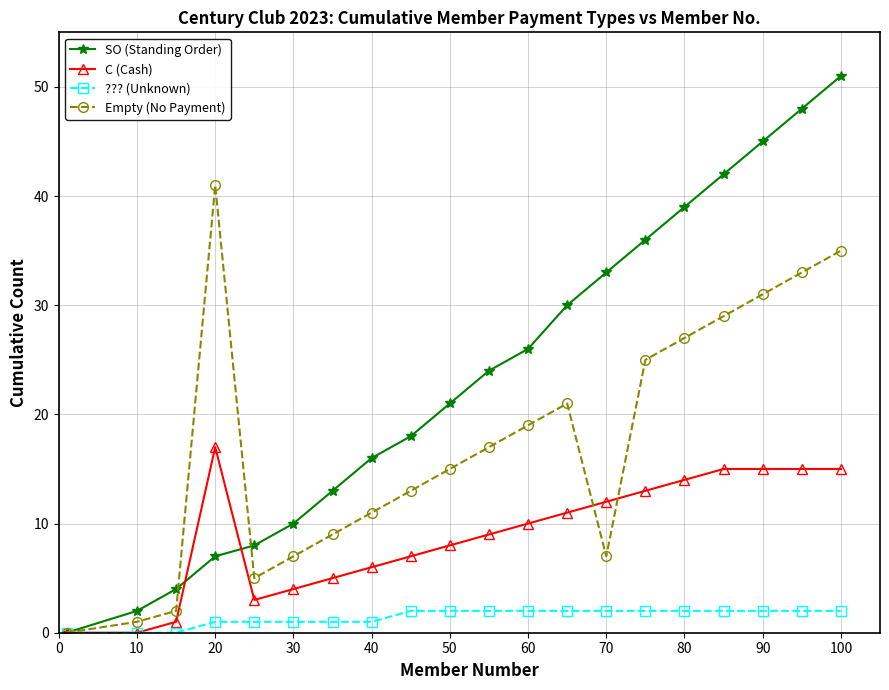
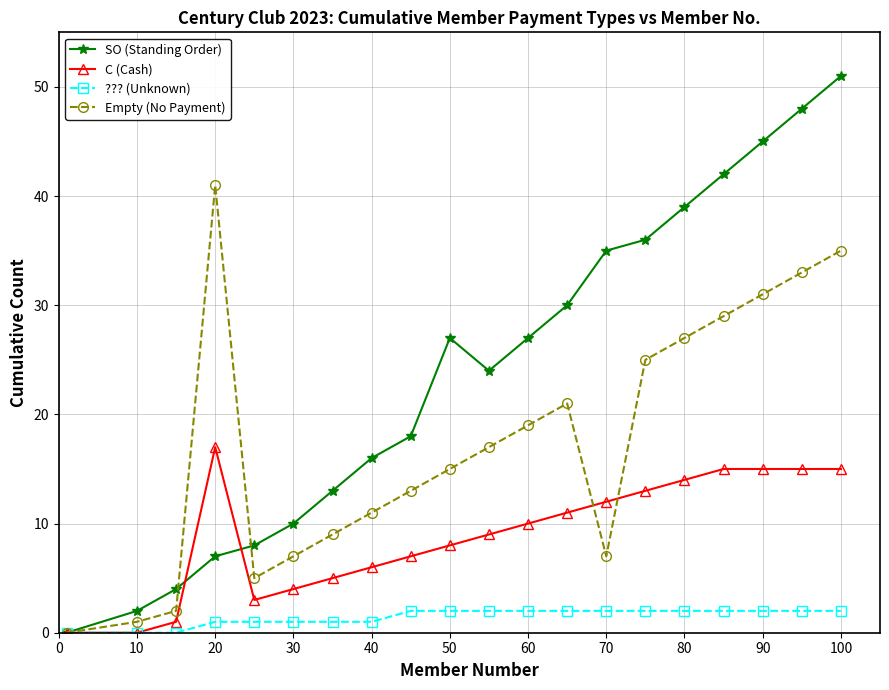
  {
    "SO (Standing Order)": {
      "10": 2,
      "20": 7,
      "30": 10,
      "40": 16,
-     "50": 21,
-     "60": 26,
-     "70": 33,
+     "50": 27,
+     "60": 27,
+     "70": 35,
      "80": 39,
      "90": 45,
      "100": 51
    },
    "C (Cash)": {
      "20": 17,
      "30": 4,
      "40": 6,
      "50": 8,
      "60": 10,
      "70": 12,
      "80": 14,
      "90": 15,
      "100": 15
    },
    "??? (Unknown)": {
      "20": 1,
      "30": 1,
      "40": 1,
      "50": 2,
      "60": 2,
      "70": 2,
      "80": 2,
      "90": 2,
      "100": 2
    },
    "Empty (No Payment)": {
      "10": 1,
      "20": 41,
      "30": 7,
      "40": 11,
      "50": 15,
      "60": 19,
      "70": 7,
      "80": 27,
      "90": 31,
      "100": 35
    }
  }
